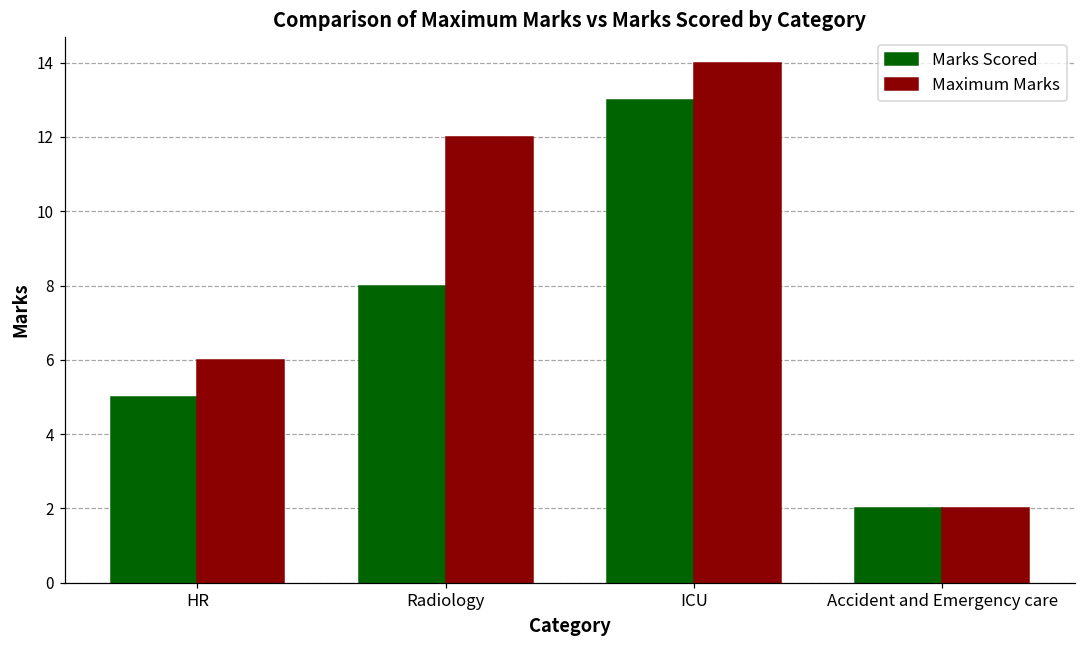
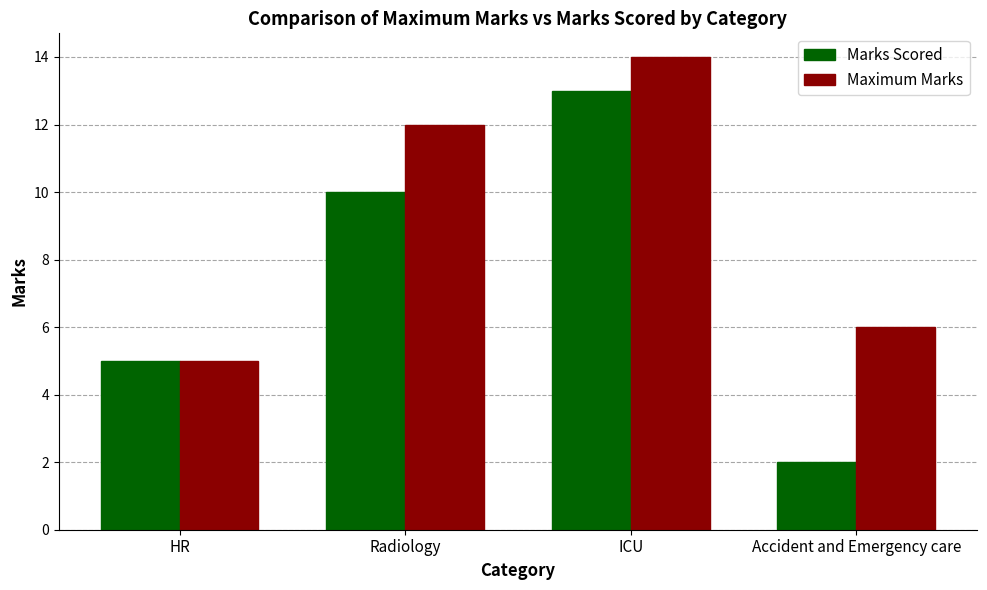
  {
    "Marks Scored": {
      "HR": 5,
-     "Radiology": 8,
+     "Radiology": 10,
      "ICU": 13,
      "Accident and Emergency care": 2
    },
    "Maximum Marks": {
-     "HR": 6,
+     "HR": 5,
      "Radiology": 12,
      "ICU": 14,
-     "Accident and Emergency care": 2
+     "Accident and Emergency care": 6
    }
  }
